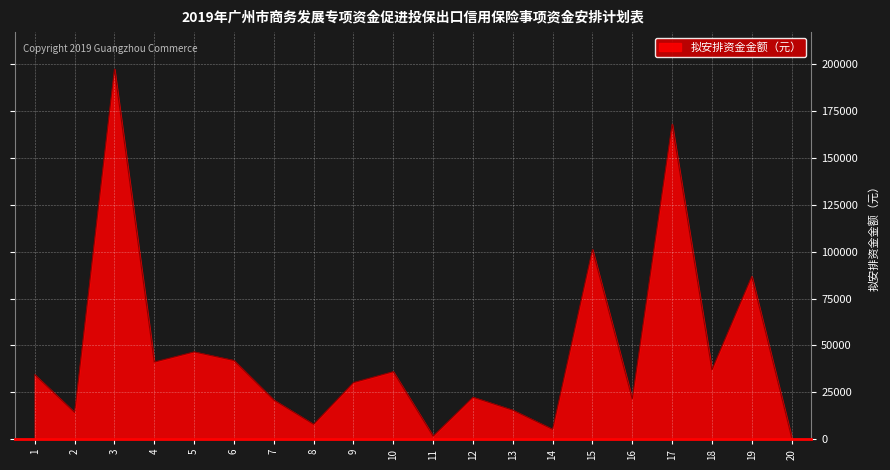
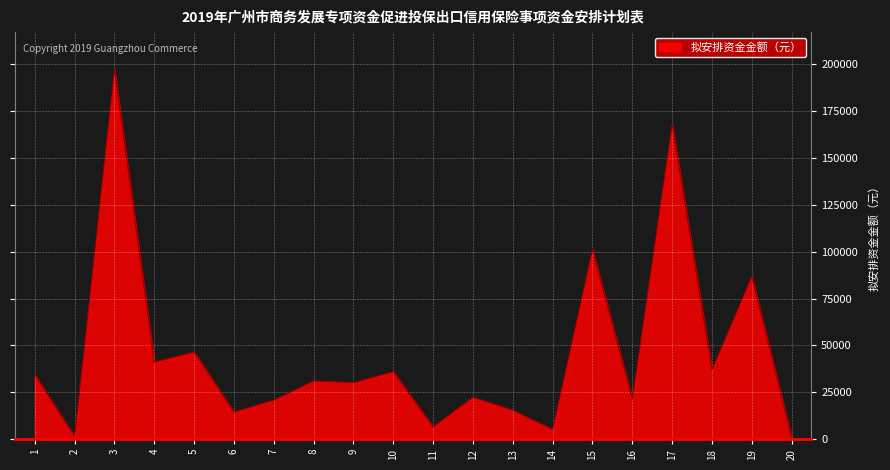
  {
    "1": 34000,
-   "2": 14000,
+   "2": 2000,
    "4": 41000,
    "5": 47000,
-   "6": 42000,
+   "6": 15000,
    "7": 21000,
-   "8": 8000,
+   "8": 31000,
    "9": 30000,
    "10": 36000,
-   "11": 2000,
+   "11": 7000,
    "12": 22000,
    "13": 16000,
    "14": 5000,
    "15": 101000,
    "16": 21000,
    "17": 168000,
    "18": 37000,
    "19": 87000,
    "20": 1000
  }
